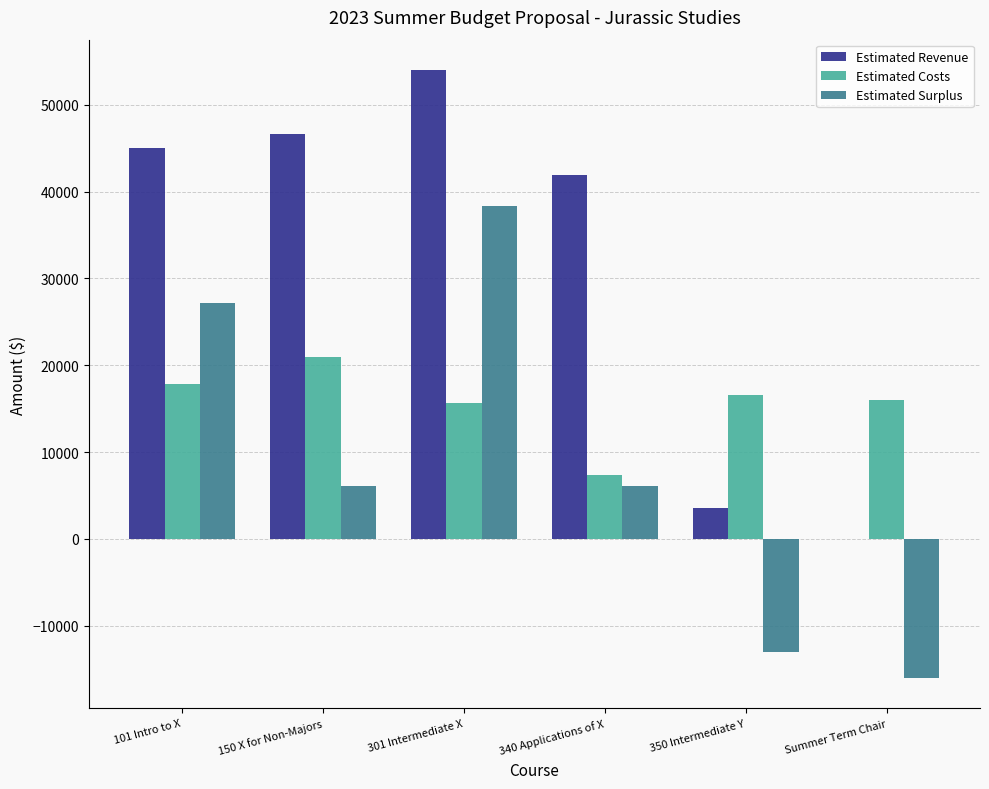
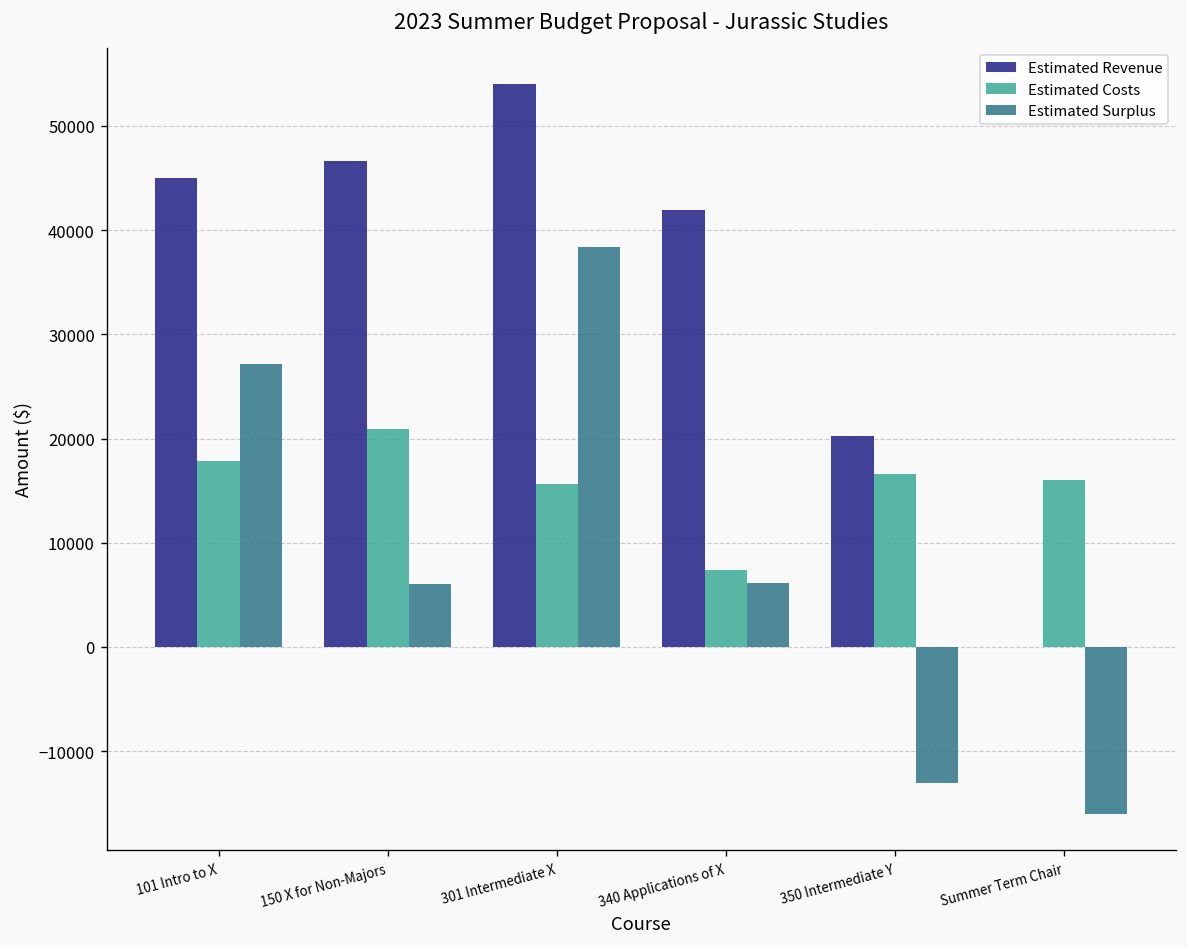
  {
    "Estimated Revenue": {
      "101 Intro to X": 45000,
      "150 X for Non-Majors": 47000,
      "301 Intermediate X": 54000,
      "340 Applications of X": 42000,
-     "350 Intermediate Y": 4000,
+     "350 Intermediate Y": 20000,
      "Summer Term Chair": 0
    }
  }
